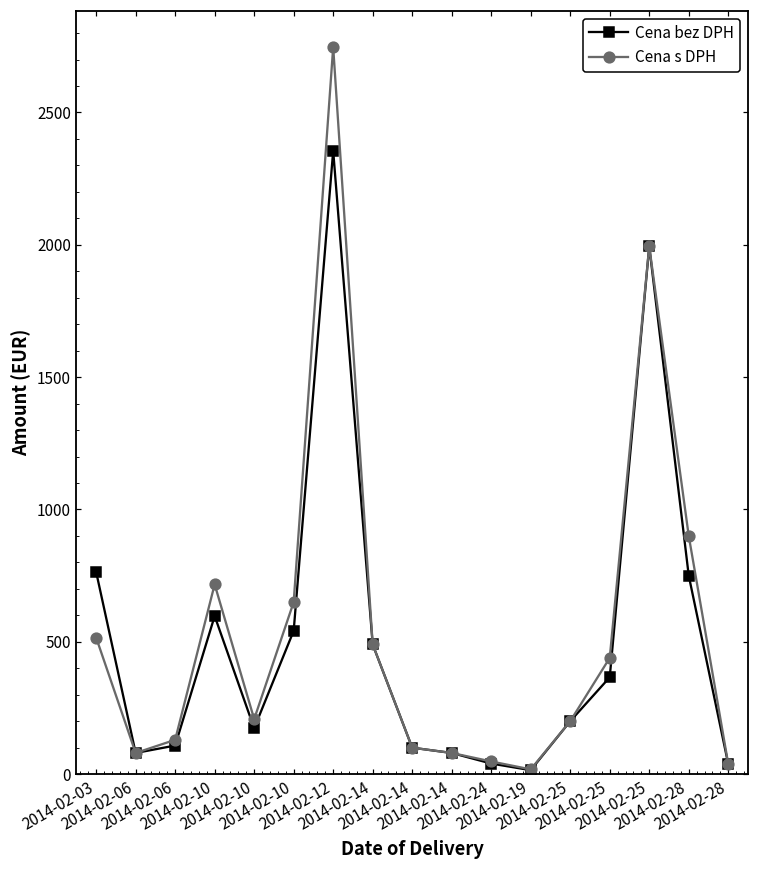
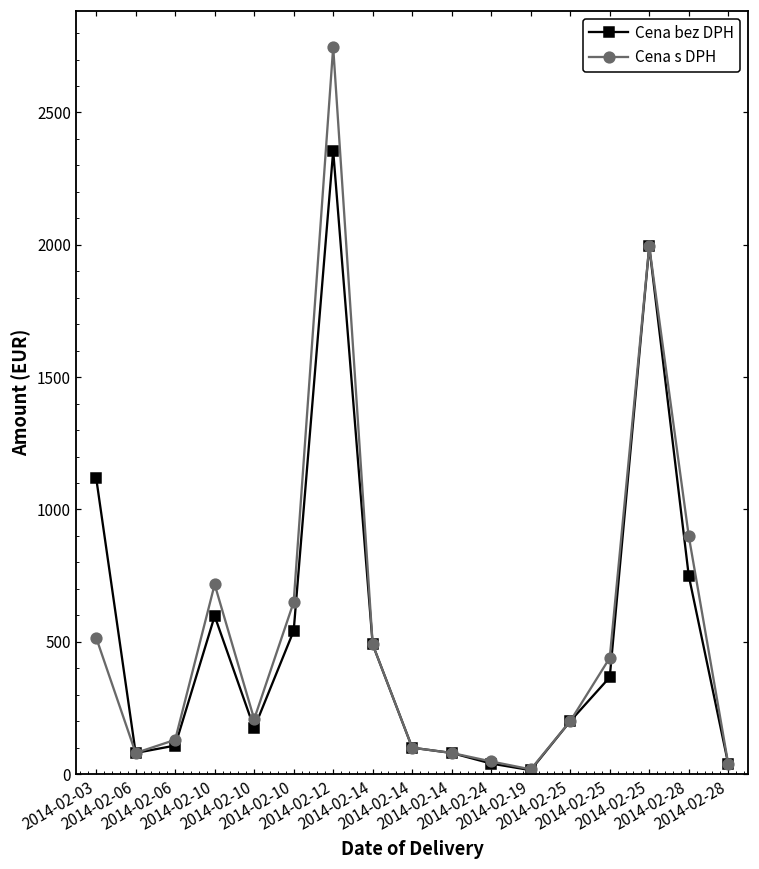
  {
    "Cena bez DPH": {
-     "2014-02-03": 760,
+     "2014-02-03": 1120,
      "2014-02-12": 2360
    },
    "Cena s DPH": {
      "2014-02-03": 520,
      "2014-02-12": 2750
    }
  }
